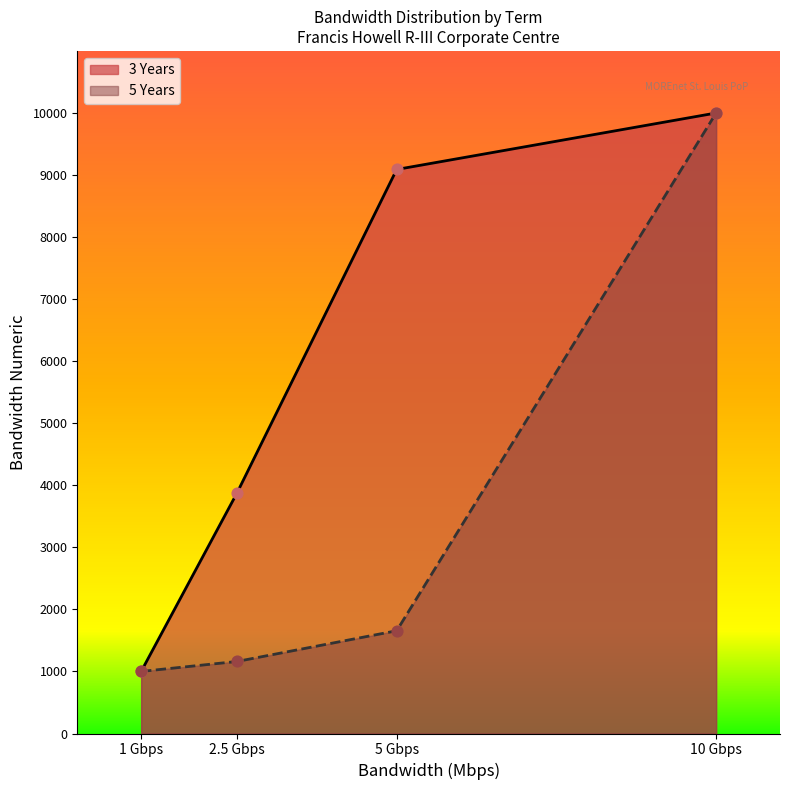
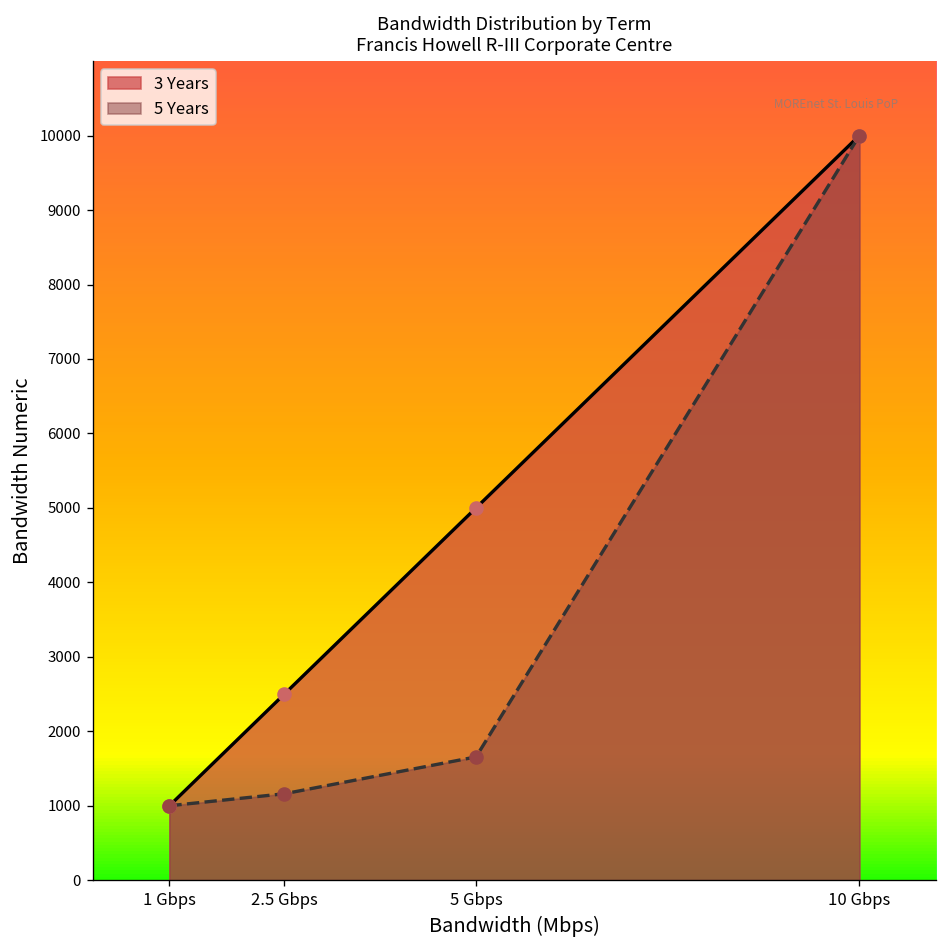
  {
    "3 Years": {
-     "2.5 Gbps": 3900,
-     "5 Gbps": 9100
+     "2.5 Gbps": 2500,
+     "5 Gbps": 5000
    },
    "5 Years": {
      "2.5 Gbps": 1200,
      "5 Gbps": 1700
    }
  }
